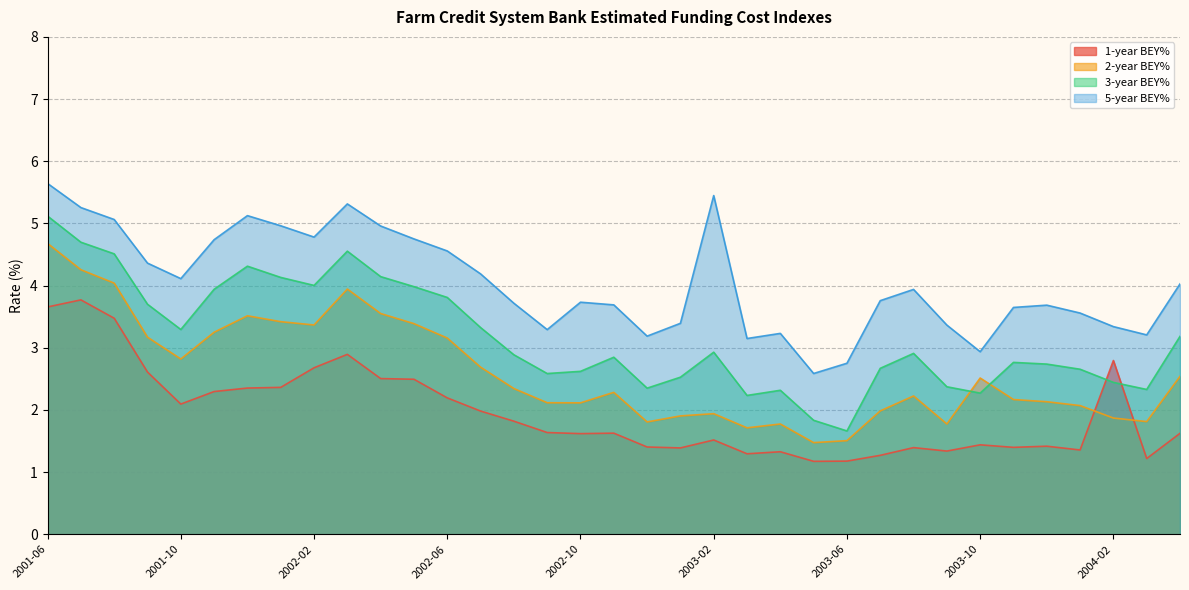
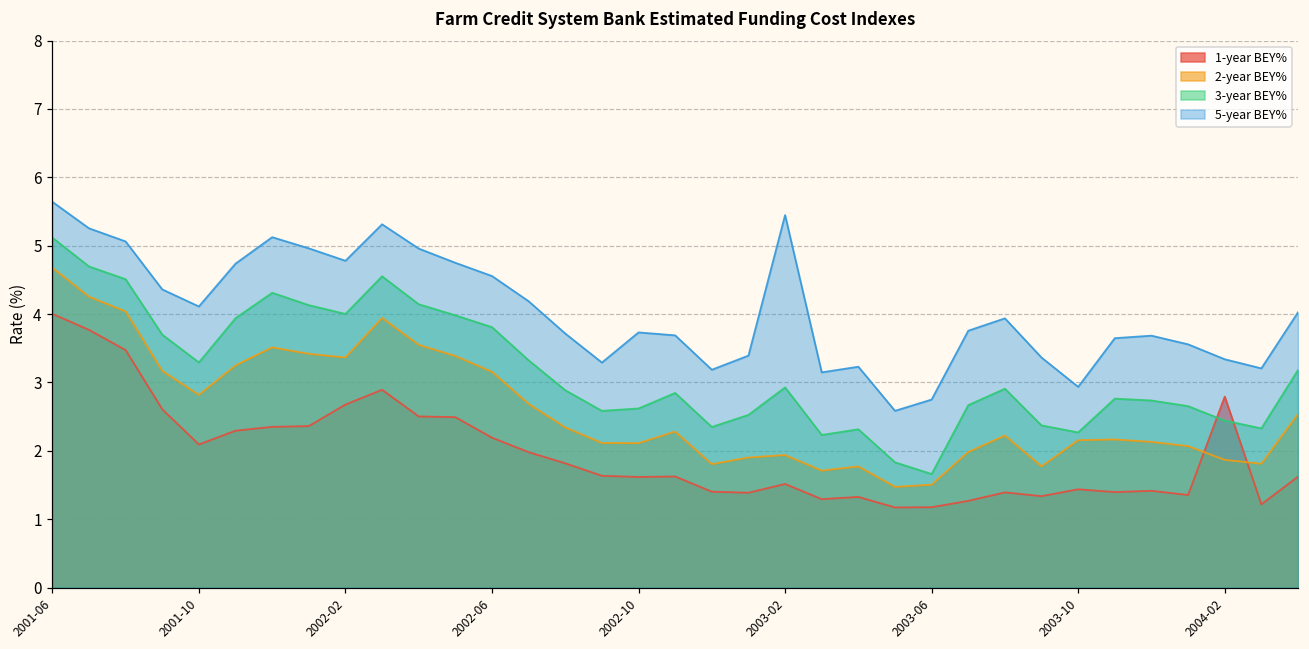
  {
    "1-year BEY%": {
-     "2001-06": 3.7,
+     "2001-06": 4.0,
      "2001-10": 2.1,
      "2002-02": 2.7,
      "2002-06": 2.2,
      "2002-10": 1.6,
      "2003-02": 1.5,
      "2003-06": 1.2,
      "2003-10": 1.4,
      "2004-02": 2.8
    },
    "2-year BEY%": {
      "2001-06": 4.7,
      "2001-10": 2.8,
      "2002-02": 3.4,
      "2002-06": 3.2,
      "2002-10": 2.1,
      "2003-02": 1.9,
      "2003-06": 1.5,
-     "2003-10": 2.5,
+     "2003-10": 2.2,
      "2004-02": 1.9
    },
    "3-year BEY%": {
      "2001-06": 5.1,
      "2001-10": 3.3,
      "2002-02": 4.0,
      "2002-06": 3.8,
      "2002-10": 2.6,
      "2003-02": 2.9,
      "2003-06": 1.7,
      "2003-10": 2.3,
      "2004-02": 2.4
    },
    "5-year BEY%": {
      "2001-06": 5.6,
      "2001-10": 4.1,
      "2002-02": 4.8,
      "2002-06": 4.6,
      "2002-10": 3.7,
      "2003-02": 5.4,
      "2003-06": 2.8,
      "2003-10": 2.9,
      "2004-02": 3.3
    }
  }
